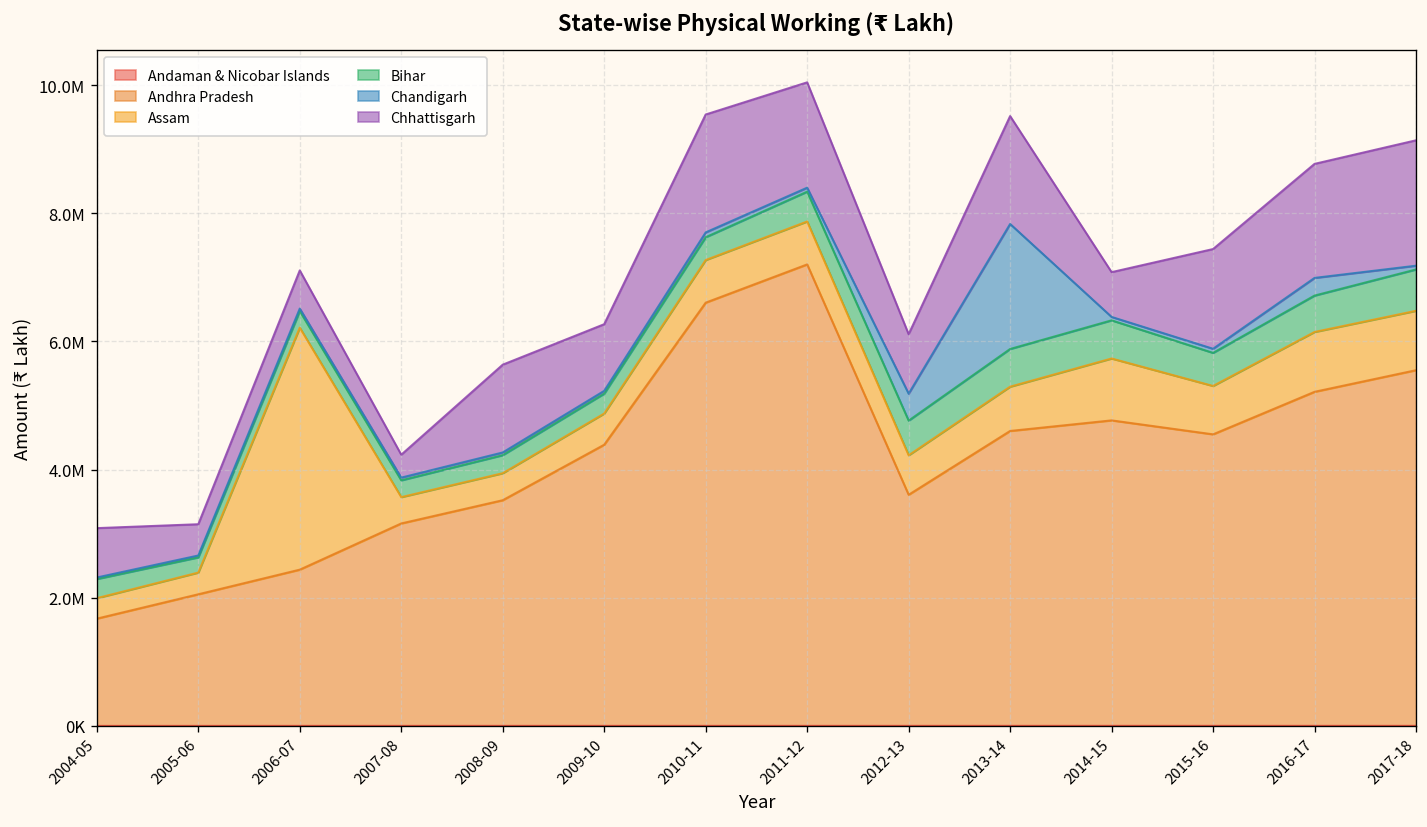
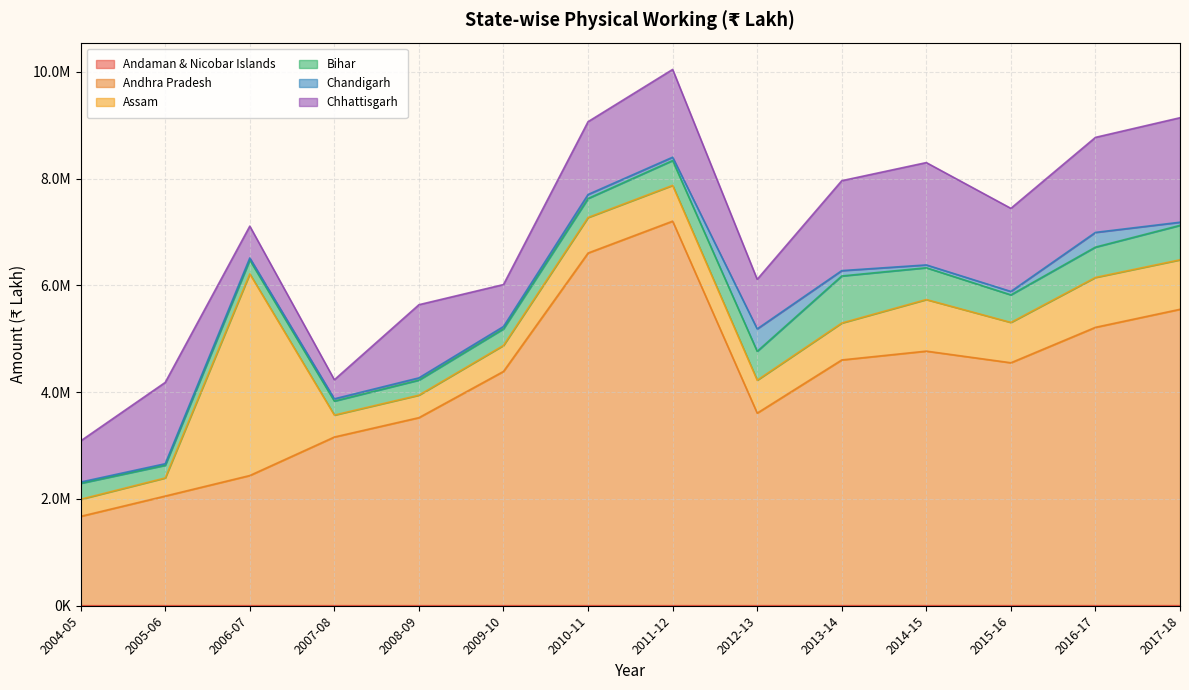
  {
    "Bihar": {
      "2010-11": 400000,
      "2011-12": 500000,
      "2012-13": 500000,
-     "2013-14": 600000,
+     "2013-14": 900000,
      "2014-15": 600000,
      "2015-16": 500000,
      "2016-17": 600000,
      "2017-18": 600000
    },
    "Chandigarh": {
      "2010-11": 100000,
      "2011-12": 100000,
      "2012-13": 400000,
-     "2013-14": 2000000,
+     "2013-14": 100000,
      "2014-15": 100000,
      "2015-16": 100000,
      "2016-17": 300000,
      "2017-18": 100000
    },
    "Chhattisgarh": {
      "2004-05": 800000,
-     "2005-06": 500000,
+     "2005-06": 1500000,
      "2006-07": 600000,
      "2007-08": 400000,
      "2008-09": 1400000,
-     "2009-10": 1000000,
-     "2010-11": 1800000,
+     "2009-10": 800000,
+     "2010-11": 1400000,
      "2011-12": 1600000,
      "2012-13": 900000,
      "2013-14": 1700000,
-     "2014-15": 700000,
+     "2014-15": 1900000,
      "2015-16": 1600000,
      "2016-17": 1800000,
      "2017-18": 2000000
    }
  }
